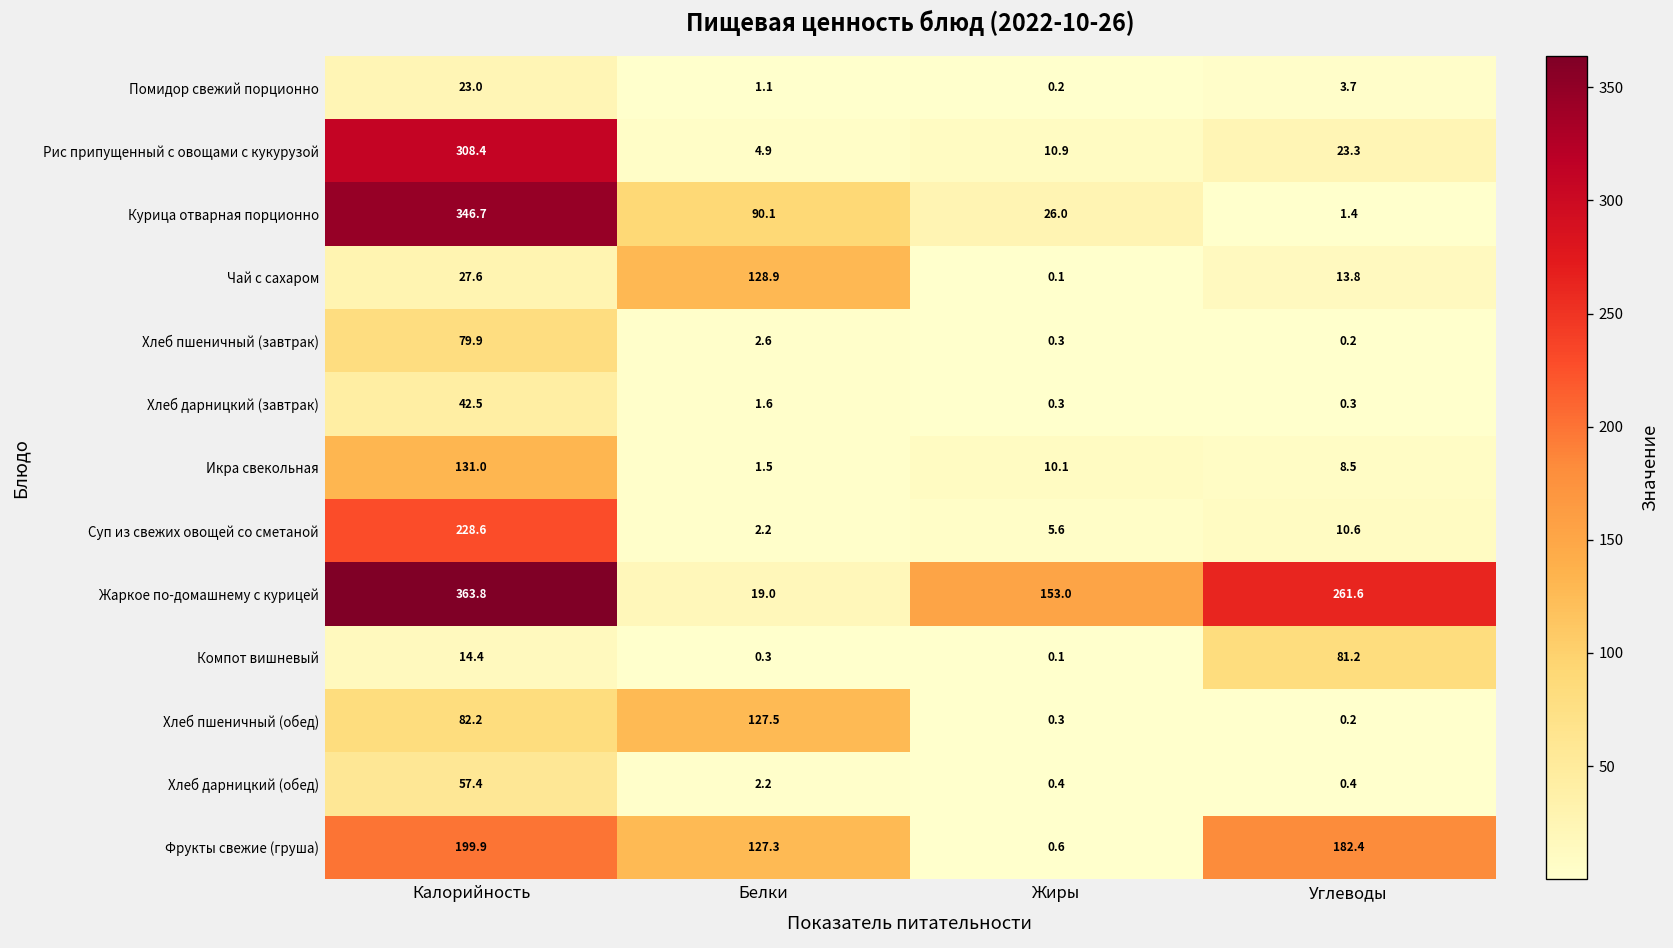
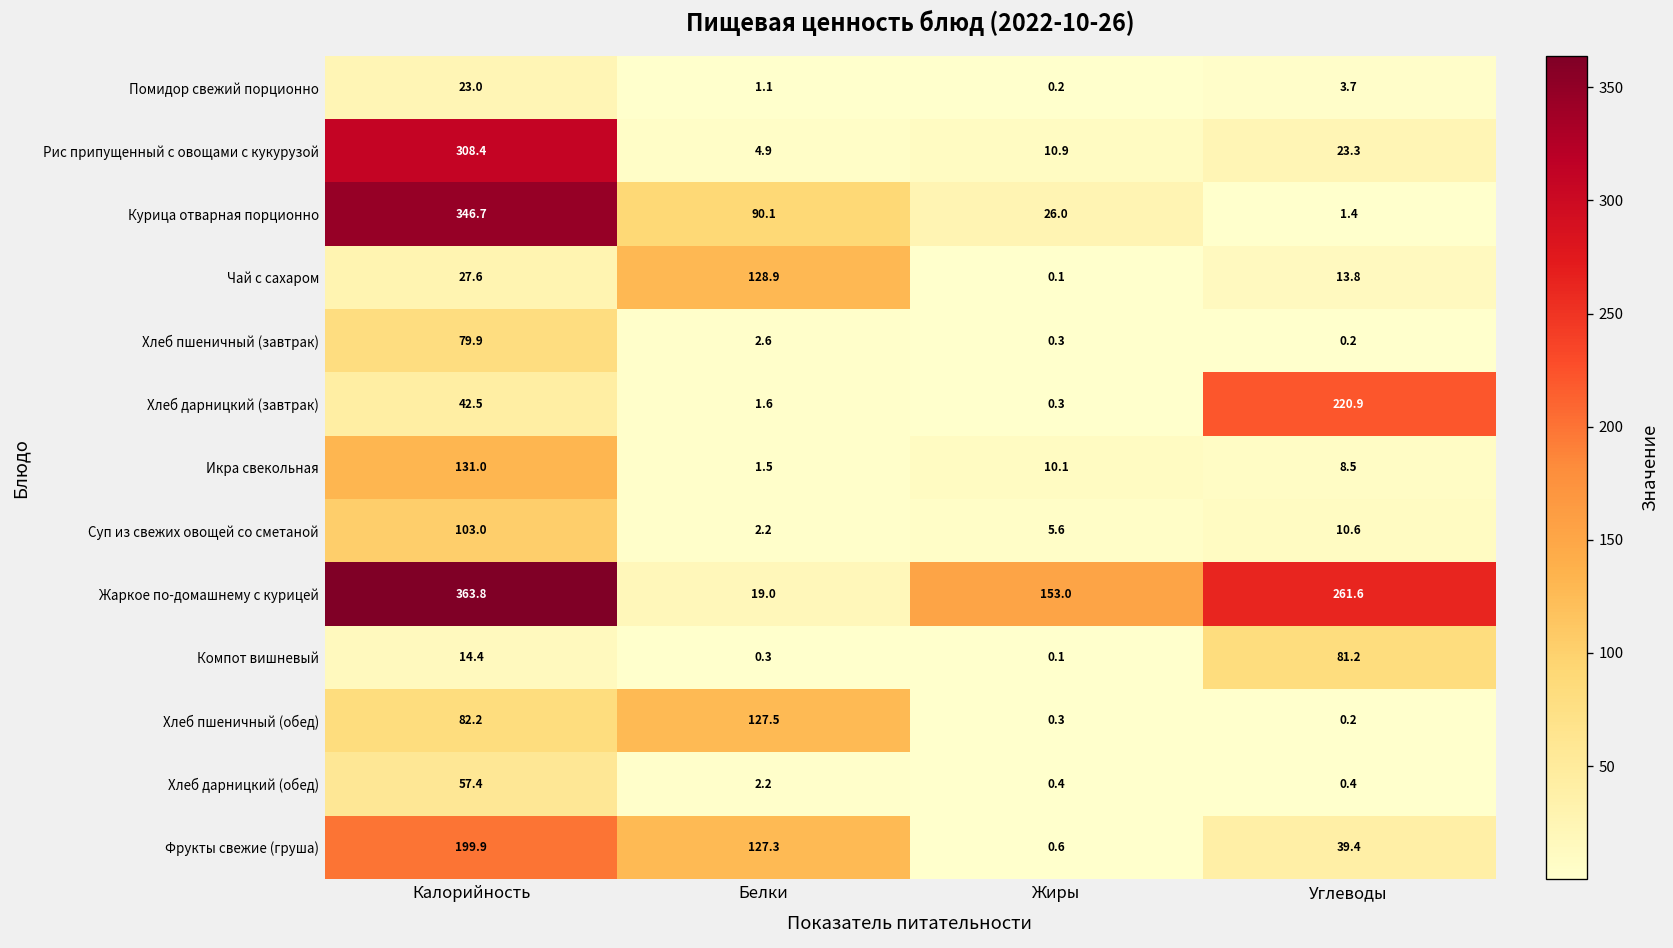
  {
    "Помидор свежий порционно": {
      "Калорийность": 23.0,
      "Белки": 1.1,
      "Жиры": 0.2,
      "Углеводы": 3.7
    },
    "Рис припущенный с овощами с кукурузой": {
      "Калорийность": 308.4,
      "Белки": 4.9,
      "Жиры": 10.9,
      "Углеводы": 23.3
    },
    "Курица отварная порционно": {
      "Калорийность": 346.7,
      "Белки": 90.1,
      "Жиры": 26.0,
      "Углеводы": 1.4
    },
    "Чай с сахаром": {
      "Калорийность": 27.6,
      "Белки": 128.9,
      "Жиры": 0.1,
      "Углеводы": 13.8
    },
    "Хлеб пшеничный (завтрак)": {
      "Калорийность": 79.9,
      "Белки": 2.6,
      "Жиры": 0.3,
      "Углеводы": 0.2
    },
    "Хлеб дарницкий (завтрак)": {
      "Калорийность": 42.5,
      "Белки": 1.6,
      "Жиры": 0.3,
-     "Углеводы": 0.3
+     "Углеводы": 220.9
    },
    "Икра свекольная": {
      "Калорийность": 131.0,
      "Белки": 1.5,
      "Жиры": 10.1,
      "Углеводы": 8.5
    },
    "Суп из свежих овощей со сметаной": {
-     "Калорийность": 228.6,
+     "Калорийность": 103.0,
      "Белки": 2.2,
      "Жиры": 5.6,
      "Углеводы": 10.6
    },
    "Жаркое по-домашнему с курицей": {
      "Калорийность": 363.8,
      "Белки": 19.0,
      "Жиры": 153.0,
      "Углеводы": 261.6
    },
    "Компот вишневый": {
      "Калорийность": 14.4,
      "Белки": 0.3,
      "Жиры": 0.1,
      "Углеводы": 81.2
    },
    "Хлеб пшеничный (обед)": {
      "Калорийность": 82.2,
      "Белки": 127.5,
      "Жиры": 0.3,
      "Углеводы": 0.2
    },
    "Хлеб дарницкий (обед)": {
      "Калорийность": 57.4,
      "Белки": 2.2,
      "Жиры": 0.4,
      "Углеводы": 0.4
    },
    "Фрукты свежие (груша)": {
      "Калорийность": 199.9,
      "Белки": 127.3,
      "Жиры": 0.6,
-     "Углеводы": 182.4
+     "Углеводы": 39.4
    }
  }
